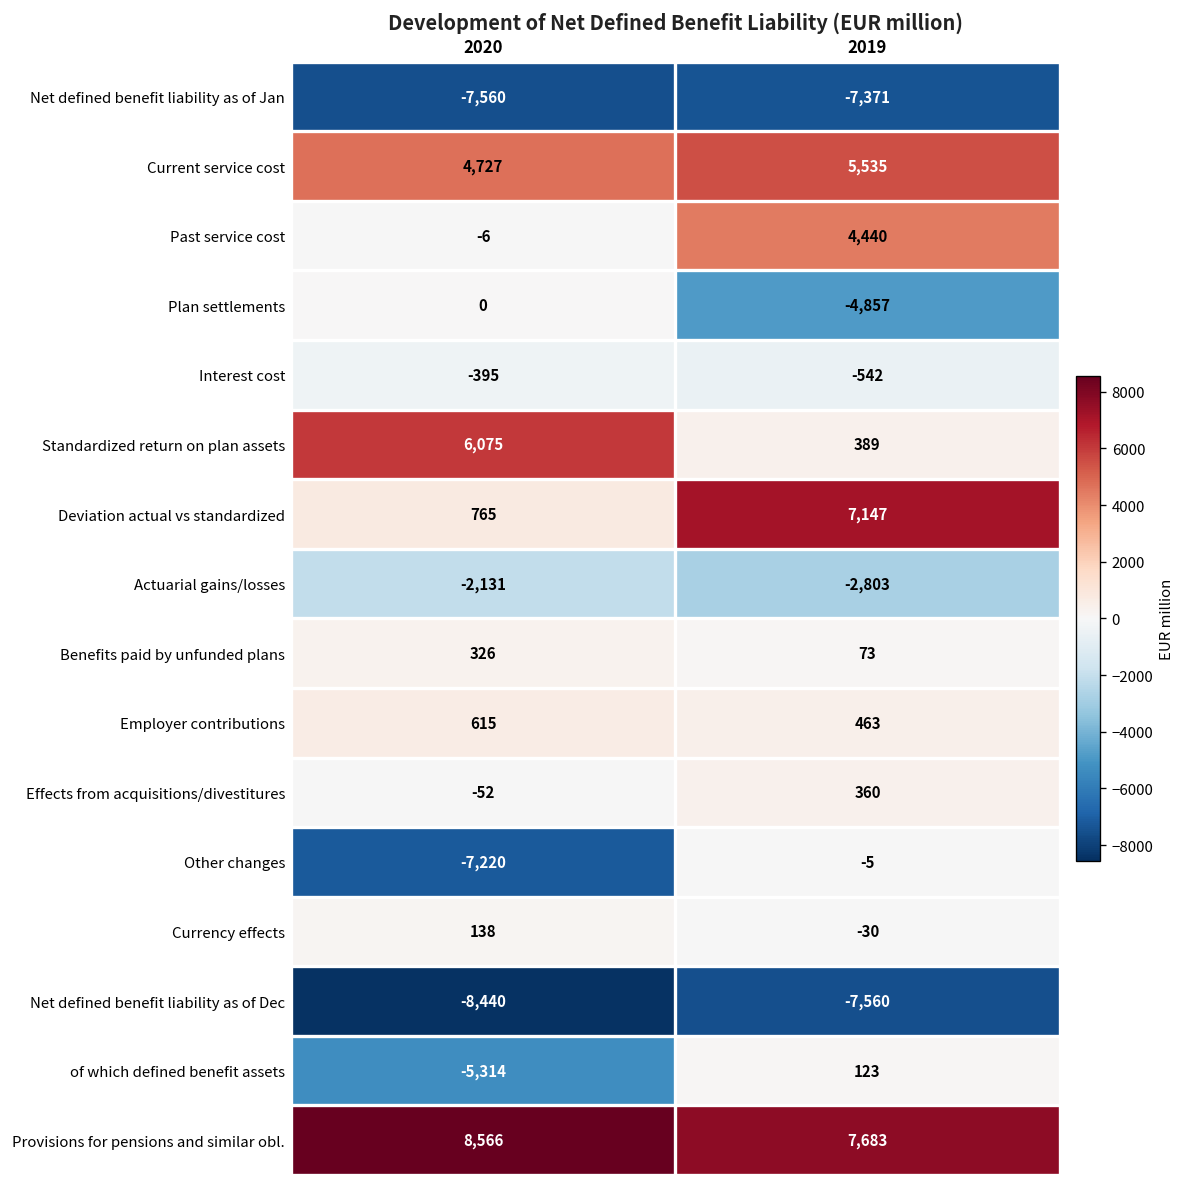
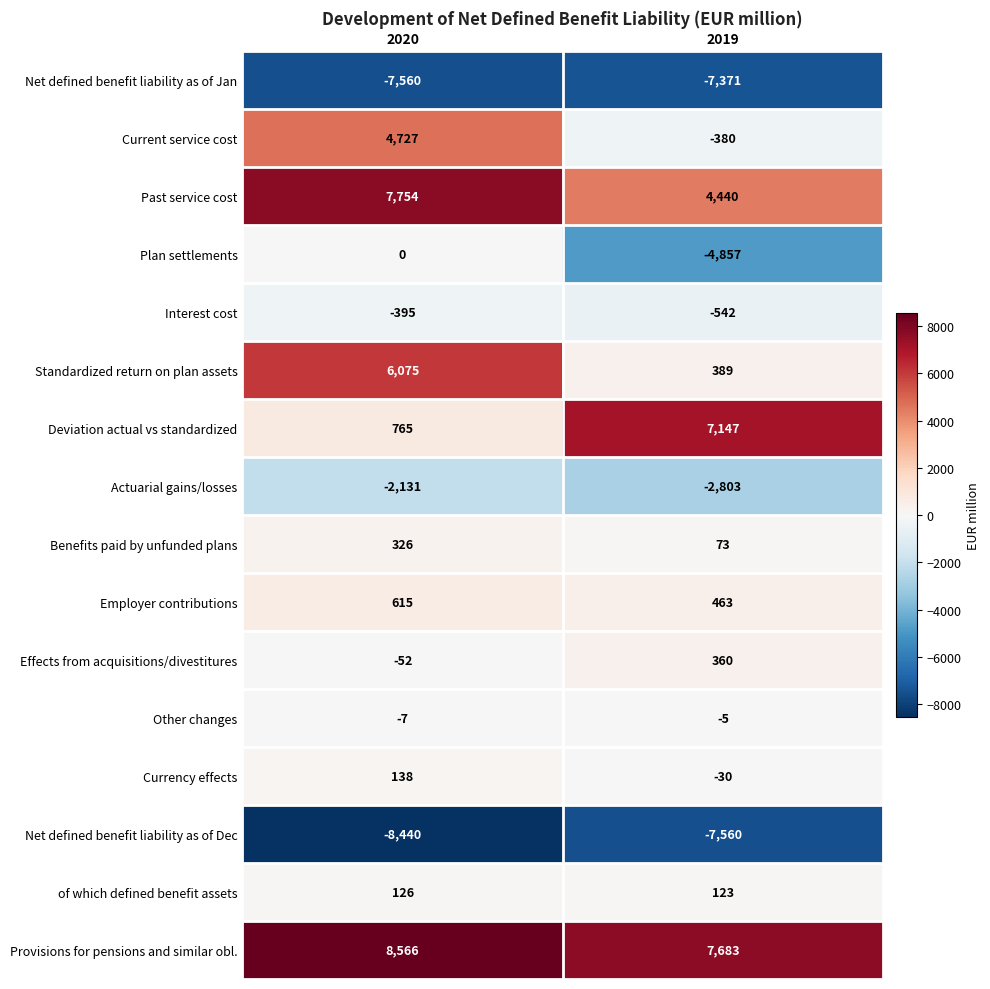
  {
    "Net defined benefit liability as of Jan": {
      "2020": "-7,560",
      "2019": "-7,371"
    },
    "Current service cost": {
      "2020": "4,727",
-     "2019": "5,535"
+     "2019": "-380"
    },
    "Past service cost": {
-     "2020": "-6",
+     "2020": "7,754",
      "2019": "4,440"
    },
    "Plan settlements": {
      "2020": "0",
      "2019": "-4,857"
    },
    "Interest cost": {
      "2020": "-395",
      "2019": "-542"
    },
    "Standardized return on plan assets": {
      "2020": "6,075",
      "2019": "389"
    },
    "Deviation actual vs standardized": {
      "2020": "765",
      "2019": "7,147"
    },
    "Actuarial gains/losses": {
      "2020": "-2,131",
      "2019": "-2,803"
    },
    "Benefits paid by unfunded plans": {
      "2020": "326",
      "2019": "73"
    },
    "Employer contributions": {
      "2020": "615",
      "2019": "463"
    },
    "Effects from acquisitions/divestitures": {
      "2020": "-52",
      "2019": "360"
    },
    "Other changes": {
-     "2020": "-7,220",
+     "2020": "-7",
      "2019": "-5"
    },
    "Currency effects": {
      "2020": "138",
      "2019": "-30"
    },
    "Net defined benefit liability as of Dec": {
      "2020": "-8,440",
      "2019": "-7,560"
    },
    "of which defined benefit assets": {
-     "2020": "-5,314",
+     "2020": "126",
      "2019": "123"
    },
    "Provisions for pensions and similar obl.": {
      "2020": "8,566",
      "2019": "7,683"
    }
  }
